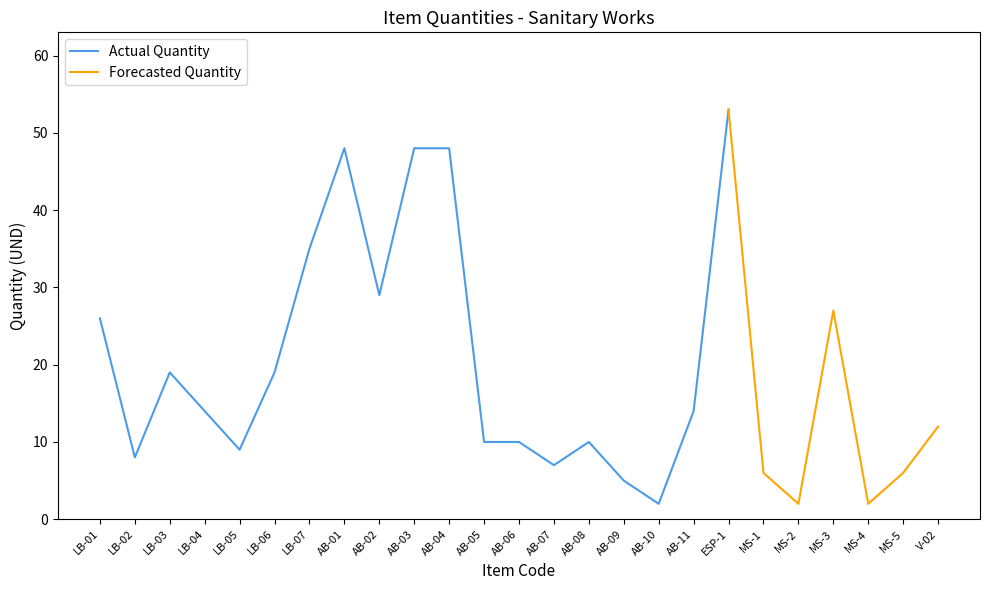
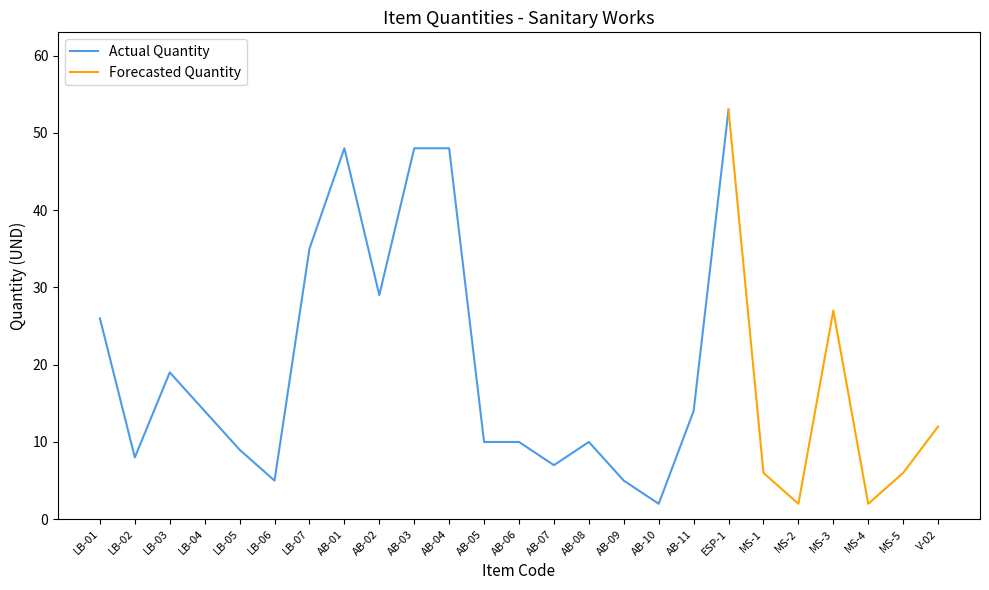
  {
    "Actual Quantity": {
      "LB-01": 26,
      "LB-02": 8,
      "LB-03": 19,
      "LB-04": 14,
      "LB-05": 9,
-     "LB-06": 19,
+     "LB-06": 5,
      "LB-07": 35,
      "AB-01": 48,
      "AB-02": 29,
      "AB-03": 48,
      "AB-04": 48,
      "AB-05": 10,
      "AB-06": 10,
      "AB-07": 7,
      "AB-08": 10,
      "AB-09": 5,
      "AB-10": 2,
      "AB-11": 14
    },
    "Forecasted Quantity": {
      "MS-1": 6,
      "MS-2": 2,
      "MS-3": 27,
      "MS-4": 2,
      "MS-5": 6,
      "V-02": 12
    }
  }
